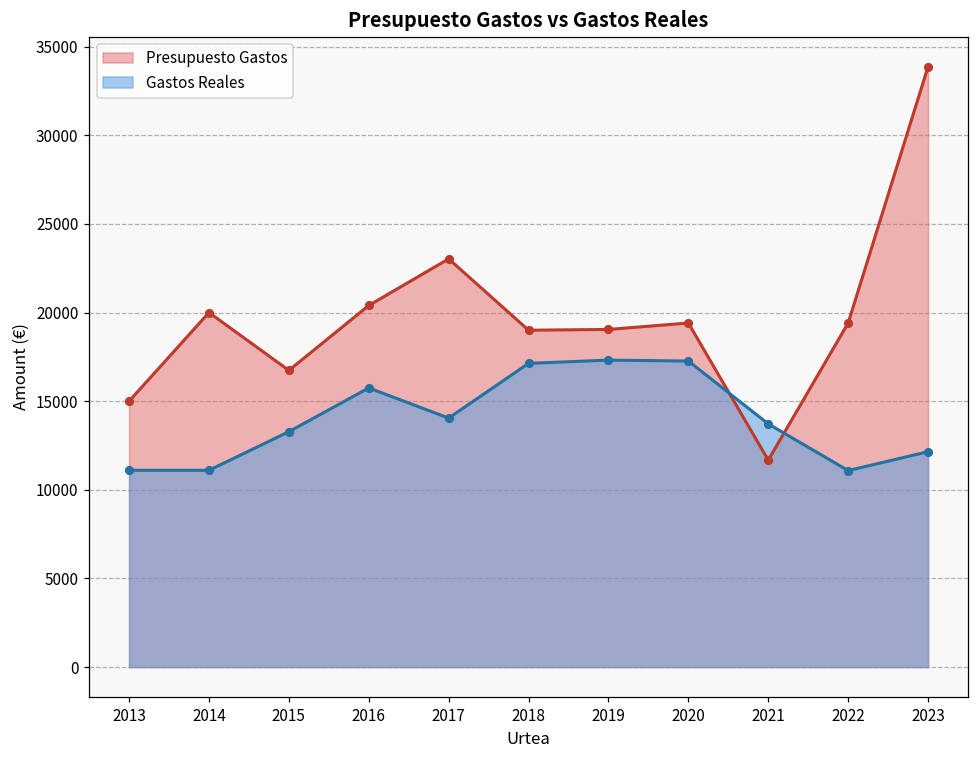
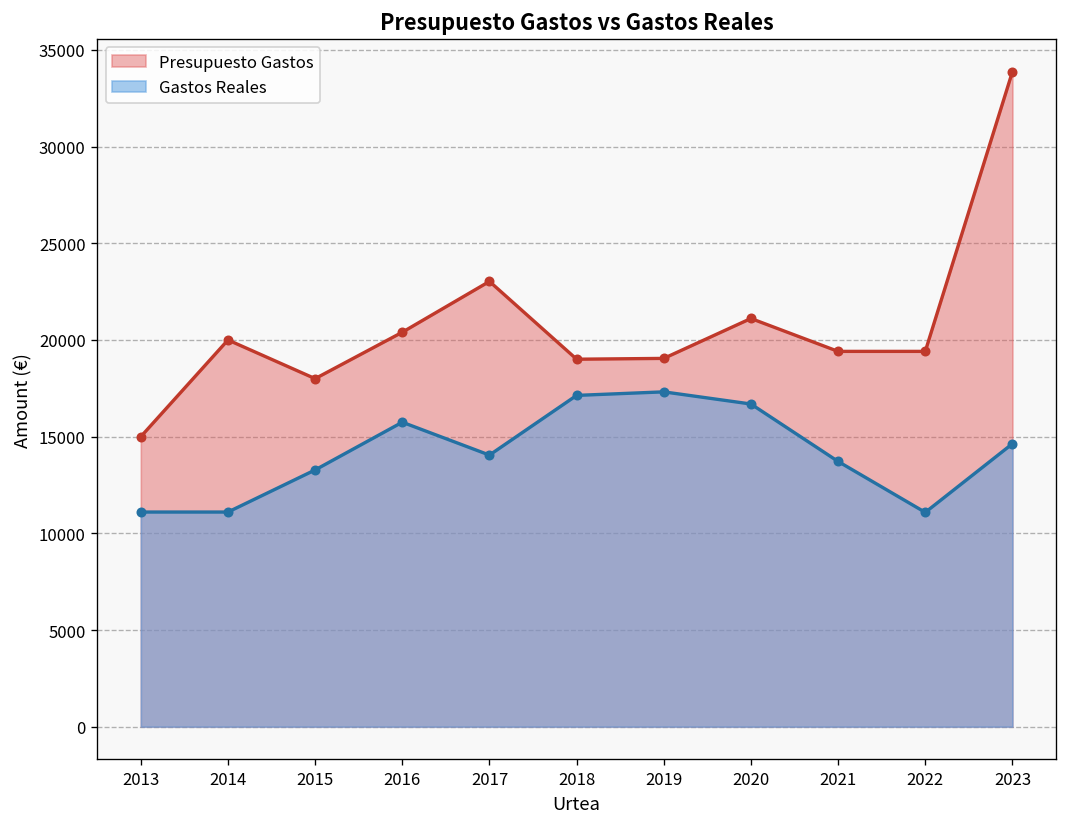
  {
    "Presupuesto Gastos": {
      "2013": 15000,
      "2014": 20000,
-     "2015": 16700,
+     "2015": 18000,
      "2016": 20400,
      "2017": 23000,
      "2018": 19000,
      "2019": 19000,
-     "2020": 19400,
-     "2021": 11700,
+     "2020": 21100,
+     "2021": 19400,
      "2022": 19400,
      "2023": 33900
    },
    "Gastos Reales": {
      "2013": 11100,
      "2014": 11100,
      "2015": 13300,
      "2016": 15700,
      "2017": 14000,
      "2018": 17100,
      "2019": 17300,
-     "2020": 17300,
+     "2020": 16700,
      "2021": 13700,
      "2022": 11100,
-     "2023": 12200
+     "2023": 14600
    }
  }
